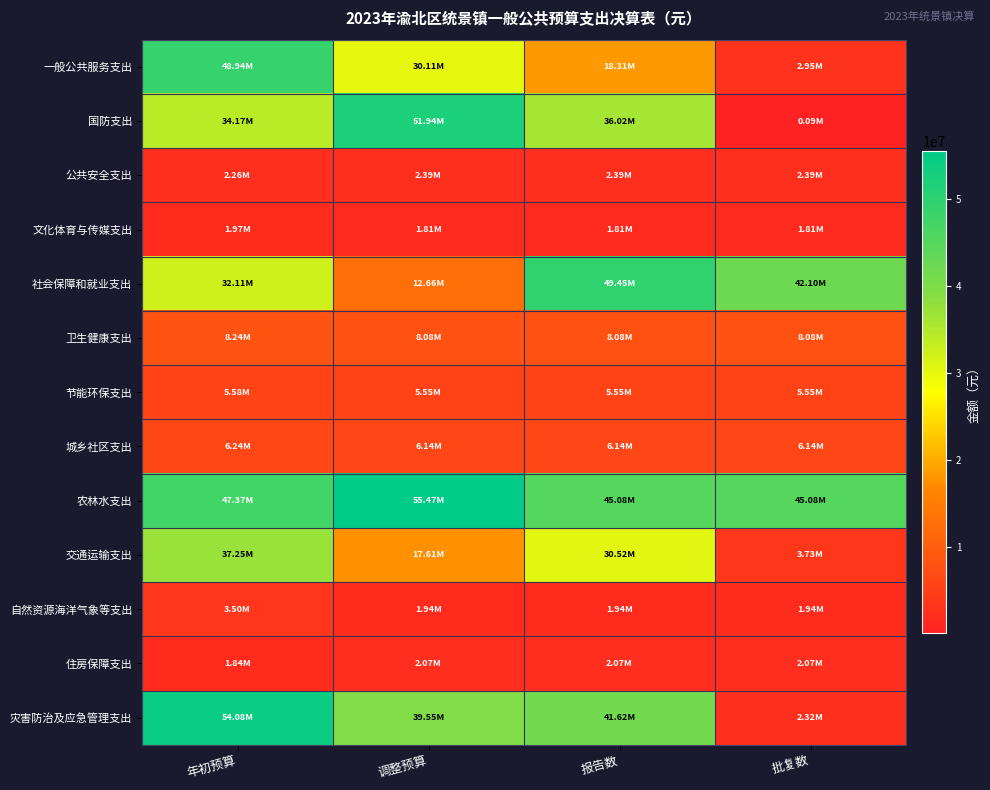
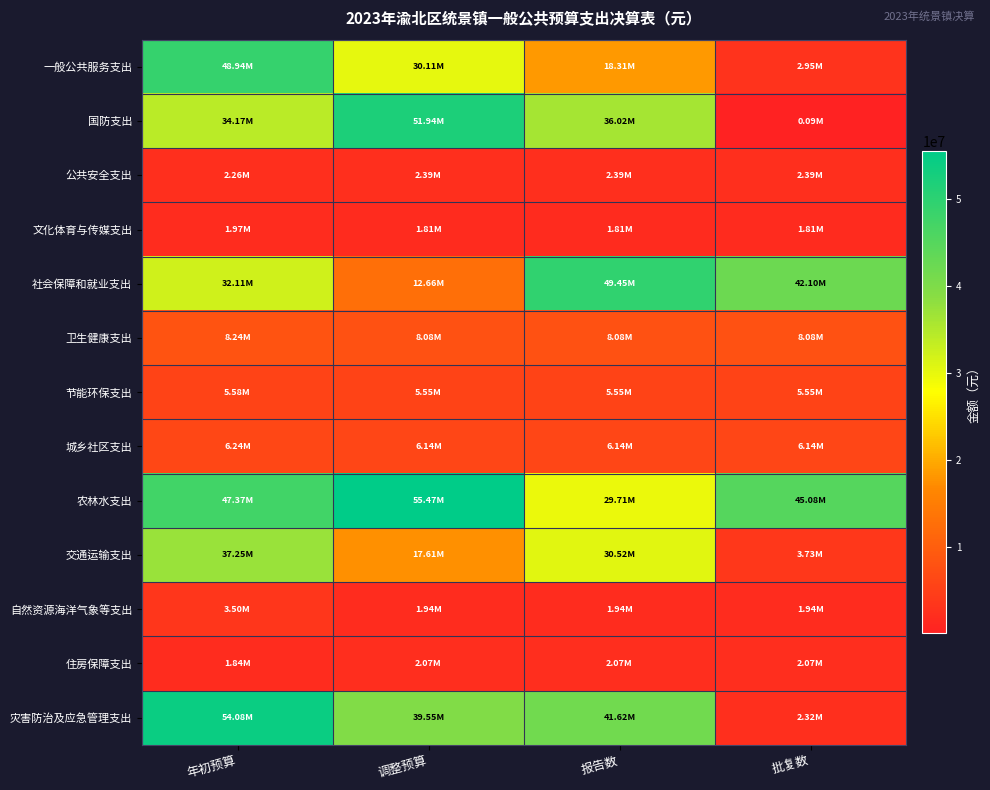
  {
    "一般公共服务支出": {
      "年初预算": "48.94M",
      "调整预算": "30.11M",
      "报告数": "18.31M",
      "批复数": "2.95M"
    },
    "国防支出": {
      "年初预算": "34.17M",
      "调整预算": "51.94M",
      "报告数": "36.02M",
      "批复数": "0.09M"
    },
    "公共安全支出": {
      "年初预算": "2.26M",
      "调整预算": "2.39M",
      "报告数": "2.39M",
      "批复数": "2.39M"
    },
    "文化体育与传媒支出": {
      "年初预算": "1.97M",
      "调整预算": "1.81M",
      "报告数": "1.81M",
      "批复数": "1.81M"
    },
    "社会保障和就业支出": {
      "年初预算": "32.11M",
      "调整预算": "12.66M",
      "报告数": "49.45M",
      "批复数": "42.10M"
    },
    "卫生健康支出": {
      "年初预算": "8.24M",
      "调整预算": "8.08M",
      "报告数": "8.08M",
      "批复数": "8.08M"
    },
    "节能环保支出": {
      "年初预算": "5.58M",
      "调整预算": "5.55M",
      "报告数": "5.55M",
      "批复数": "5.55M"
    },
    "城乡社区支出": {
      "年初预算": "6.24M",
      "调整预算": "6.14M",
      "报告数": "6.14M",
      "批复数": "6.14M"
    },
    "农林水支出": {
      "年初预算": "47.37M",
      "调整预算": "55.47M",
-     "报告数": "45.08M",
+     "报告数": "29.71M",
      "批复数": "45.08M"
    },
    "交通运输支出": {
      "年初预算": "37.25M",
      "调整预算": "17.61M",
      "报告数": "30.52M",
      "批复数": "3.73M"
    },
    "自然资源海洋气象等支出": {
      "年初预算": "3.50M",
      "调整预算": "1.94M",
      "报告数": "1.94M",
      "批复数": "1.94M"
    },
    "住房保障支出": {
      "年初预算": "1.84M",
      "调整预算": "2.07M",
      "报告数": "2.07M",
      "批复数": "2.07M"
    },
    "灾害防治及应急管理支出": {
      "年初预算": "54.08M",
      "调整预算": "39.55M",
      "报告数": "41.62M",
      "批复数": "2.32M"
    }
  }
